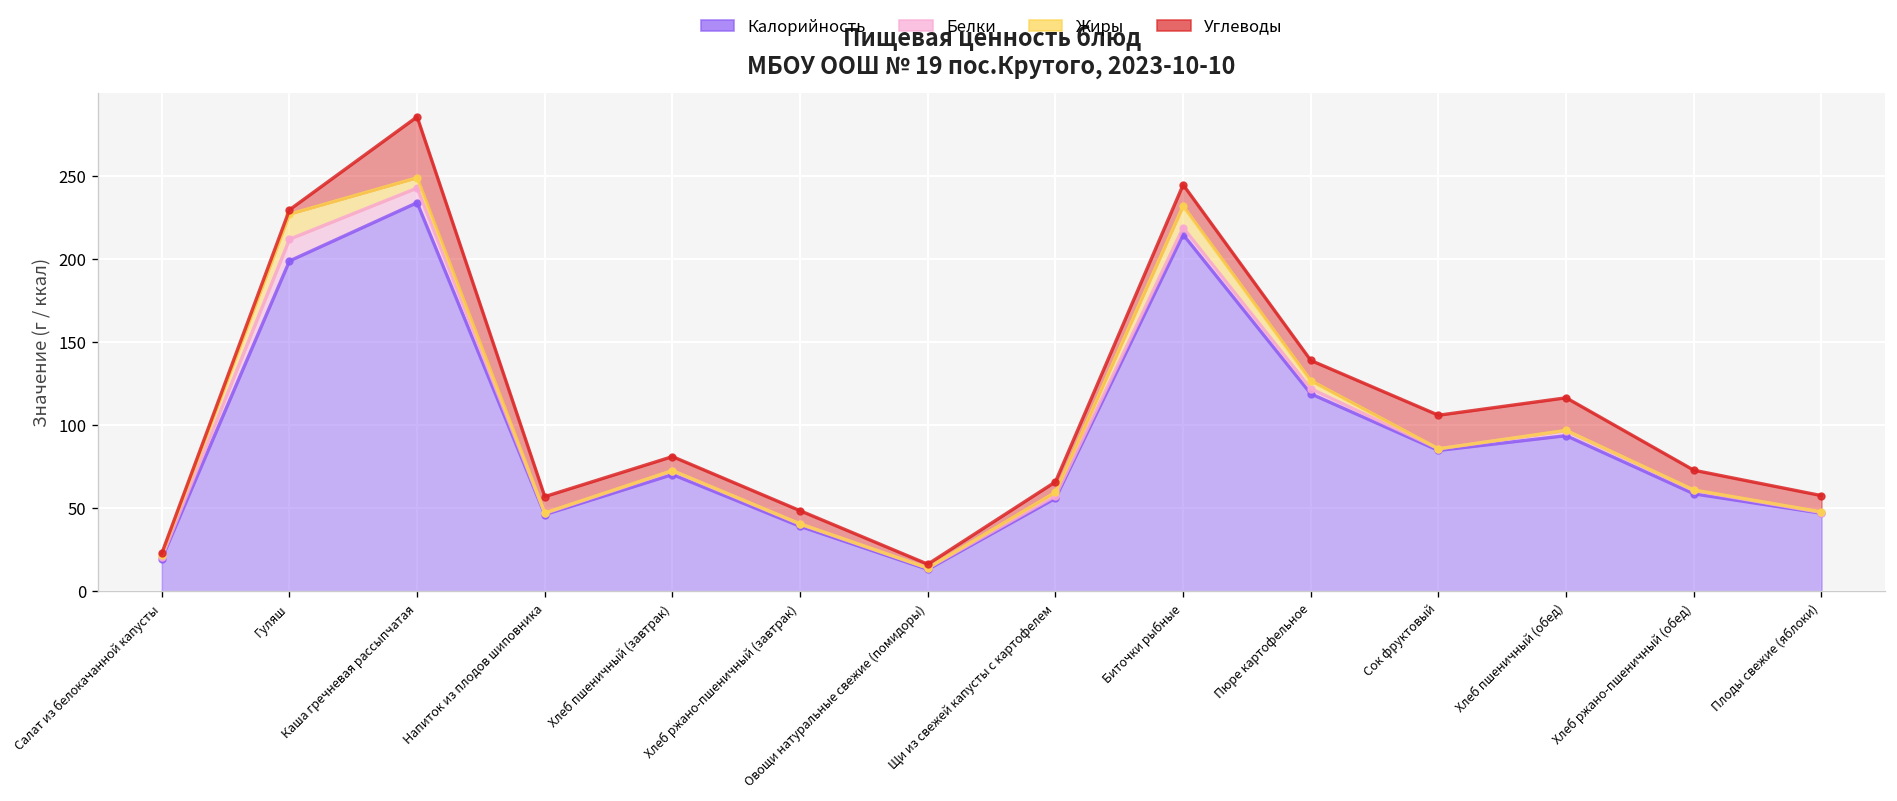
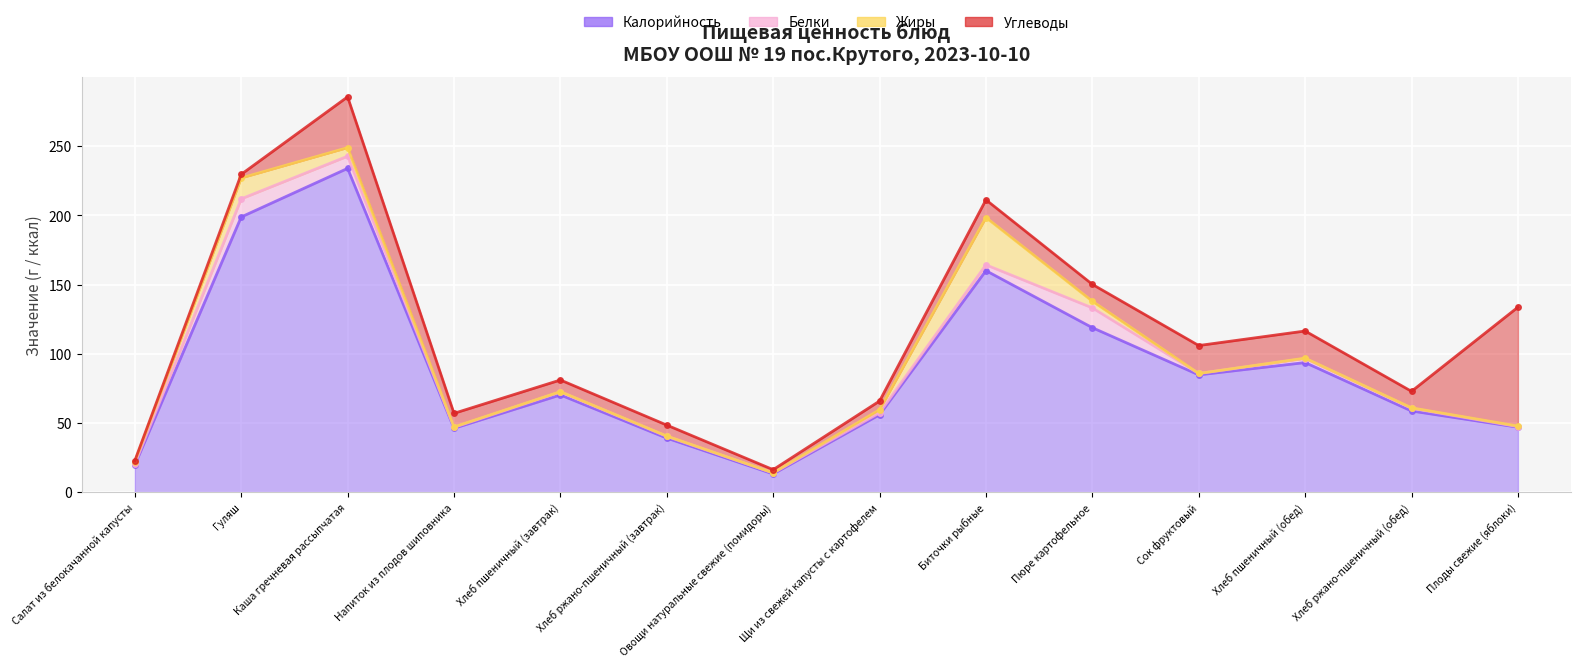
  {
    "Калорийность": {
      "Гуляш": 199,
      "Каша гречневая рассыпчатая": 234,
      "Хлеб пшеничный (завтрак)": 70,
-     "Биточки рыбные": 215,
+     "Биточки рыбные": 160,
      "Пюре картофельное": 119,
      "Хлеб пшеничный (обед)": 94,
      "Хлеб ржано-пшеничный (обед)": 59
    },
    "Белки": {
      "Гуляш": 13,
      "Каша гречневая рассыпчатая": 9,
      "Биточки рыбные": 4,
-     "Пюре картофельное": 3
+     "Пюре картофельное": 14
    },
    "Жиры": {
      "Гуляш": 15,
      "Каша гречневая рассыпчатая": 6,
      "Щи из свежей капусты с картофелем": 2,
-     "Биточки рыбные": 13,
+     "Биточки рыбные": 34,
      "Пюре картофельное": 5
    },
    "Углеводы": {
      "Гуляш": 3,
      "Каша гречневая рассыпчатая": 37,
      "Напиток из плодов шиповника": 10,
      "Хлеб пшеничный (завтрак)": 8,
      "Хлеб ржано-пшеничный (завтрак)": 8,
      "Овощи натуральные свежие (помидоры)": 2,
      "Щи из свежей капусты с картофелем": 6,
      "Биточки рыбные": 13,
      "Пюре картофельное": 12,
      "Сок фруктовый": 20,
      "Хлеб пшеничный (обед)": 20,
      "Хлеб ржано-пшеничный (обед)": 12,
-     "Плоды свежие (яблоки)": 10
+     "Плоды свежие (яблоки)": 86
    }
  }
